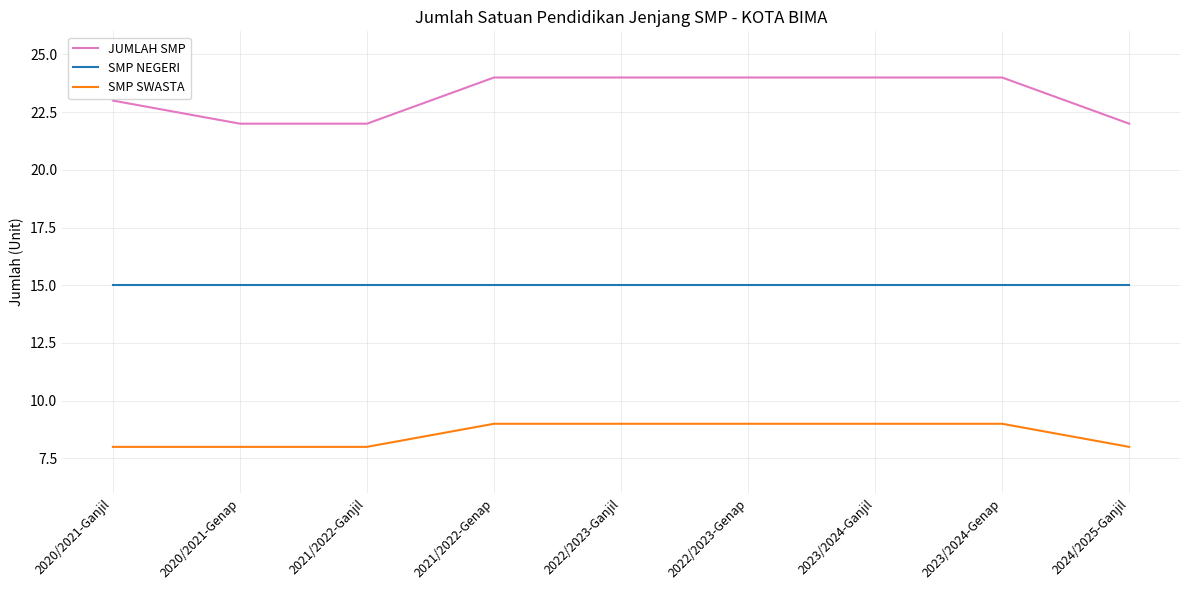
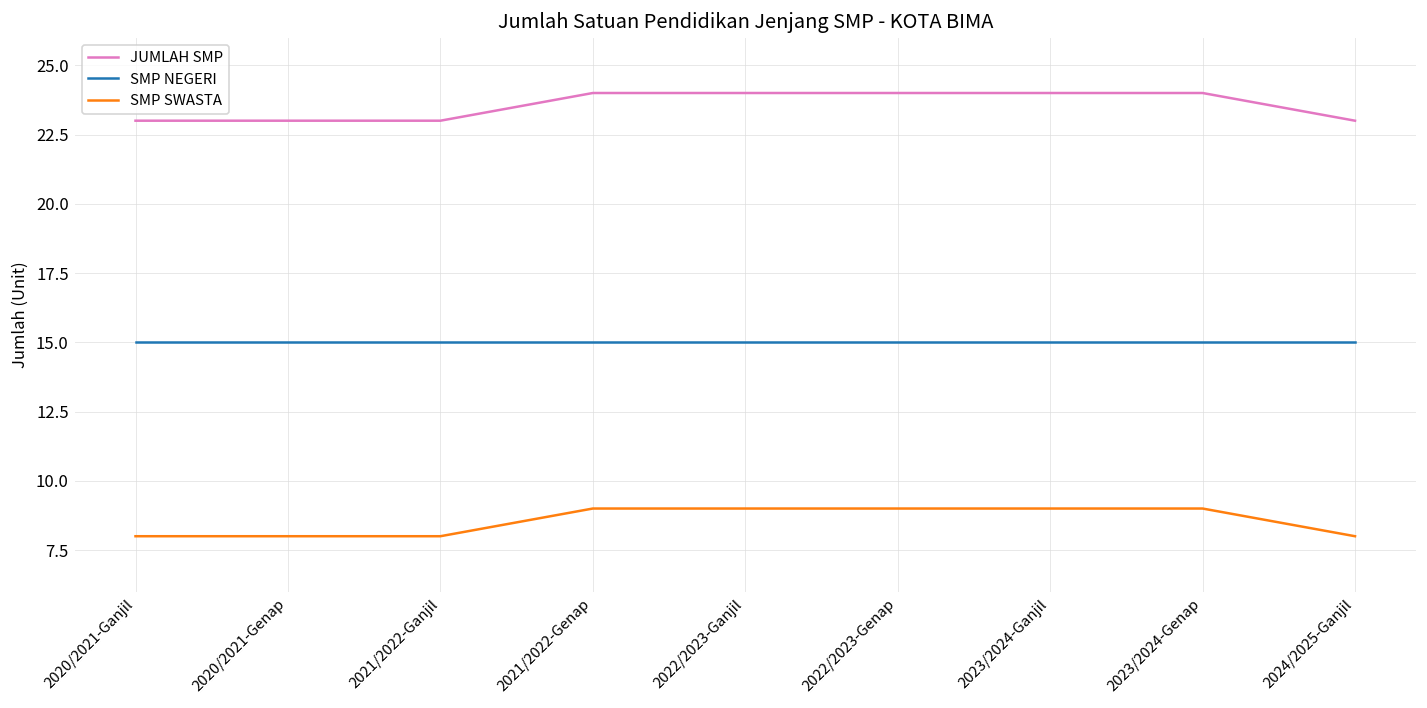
  {
    "JUMLAH SMP": {
      "2020/2021-Ganjil": 23,
-     "2020/2021-Genap": 22,
-     "2021/2022-Ganjil": 22,
+     "2020/2021-Genap": 23,
+     "2021/2022-Ganjil": 23,
      "2021/2022-Genap": 24,
      "2022/2023-Ganjil": 24,
      "2022/2023-Genap": 24,
      "2023/2024-Ganjil": 24,
      "2023/2024-Genap": 24,
-     "2024/2025-Ganjil": 22
+     "2024/2025-Ganjil": 23
    },
    "SMP NEGERI": {
      "2020/2021-Ganjil": 15,
      "2020/2021-Genap": 15,
      "2021/2022-Ganjil": 15,
      "2021/2022-Genap": 15,
      "2022/2023-Ganjil": 15,
      "2022/2023-Genap": 15,
      "2023/2024-Ganjil": 15,
      "2023/2024-Genap": 15,
      "2024/2025-Ganjil": 15
    },
    "SMP SWASTA": {
      "2020/2021-Ganjil": 8,
      "2020/2021-Genap": 8,
      "2021/2022-Ganjil": 8,
      "2021/2022-Genap": 9,
      "2022/2023-Ganjil": 9,
      "2022/2023-Genap": 9,
      "2023/2024-Ganjil": 9,
      "2023/2024-Genap": 9,
      "2024/2025-Ganjil": 8
    }
  }
